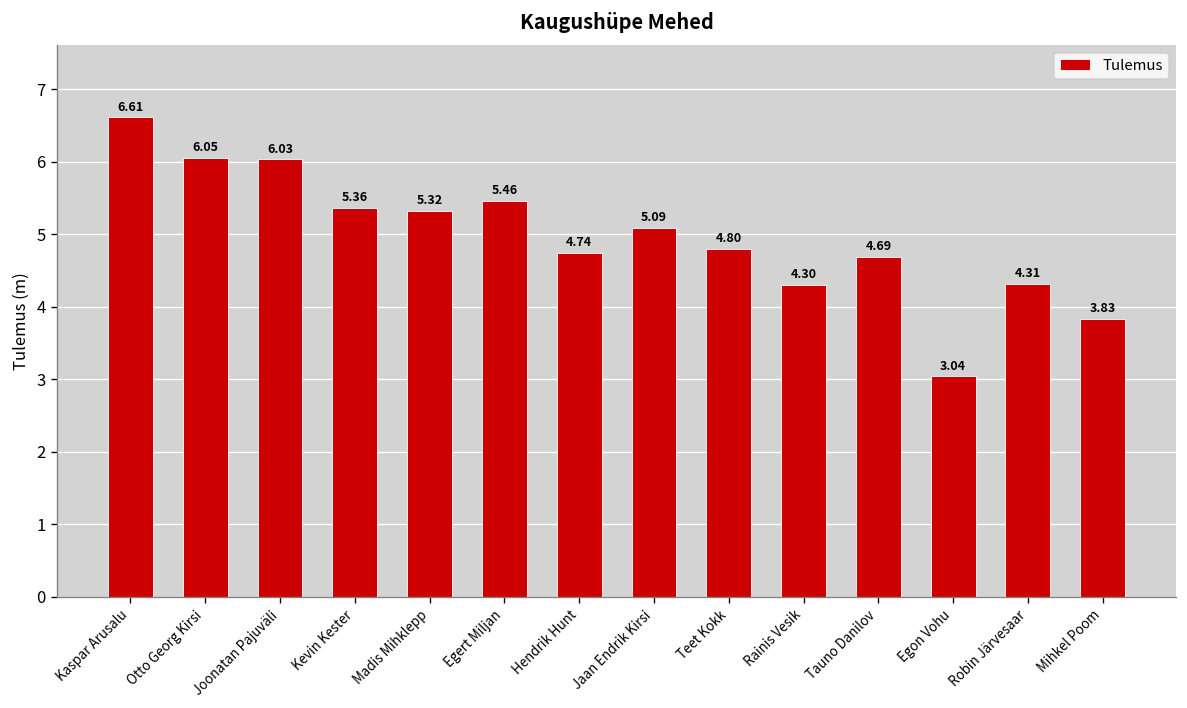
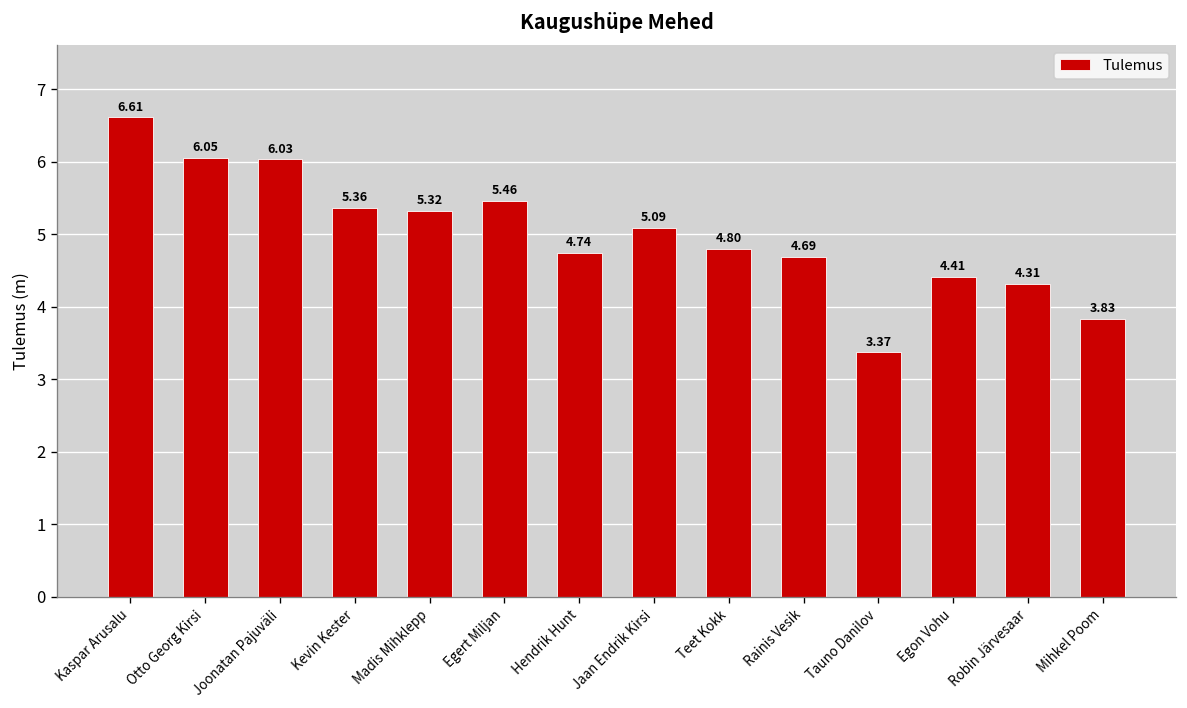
  {
    "Kaspar Arusalu": 6.61,
    "Otto Georg Kirsi": 6.05,
    "Joonatan Pajuväli": 6.03,
    "Kevin Kester": 5.36,
    "Madis Mihklepp": 5.32,
    "Egert Miljan": 5.46,
    "Hendrik Hunt": 4.74,
    "Jaan Endrik Kirsi": 5.09,
    "Teet Kokk": 4.80,
-   "Rainis Vesik": 4.30,
-   "Tauno Danilov": 4.69,
-   "Egon Vohu": 3.04,
+   "Rainis Vesik": 4.69,
+   "Tauno Danilov": 3.37,
+   "Egon Vohu": 4.41,
    "Robin Järvesaar": 4.31,
    "Mihkel Poom": 3.83
  }
